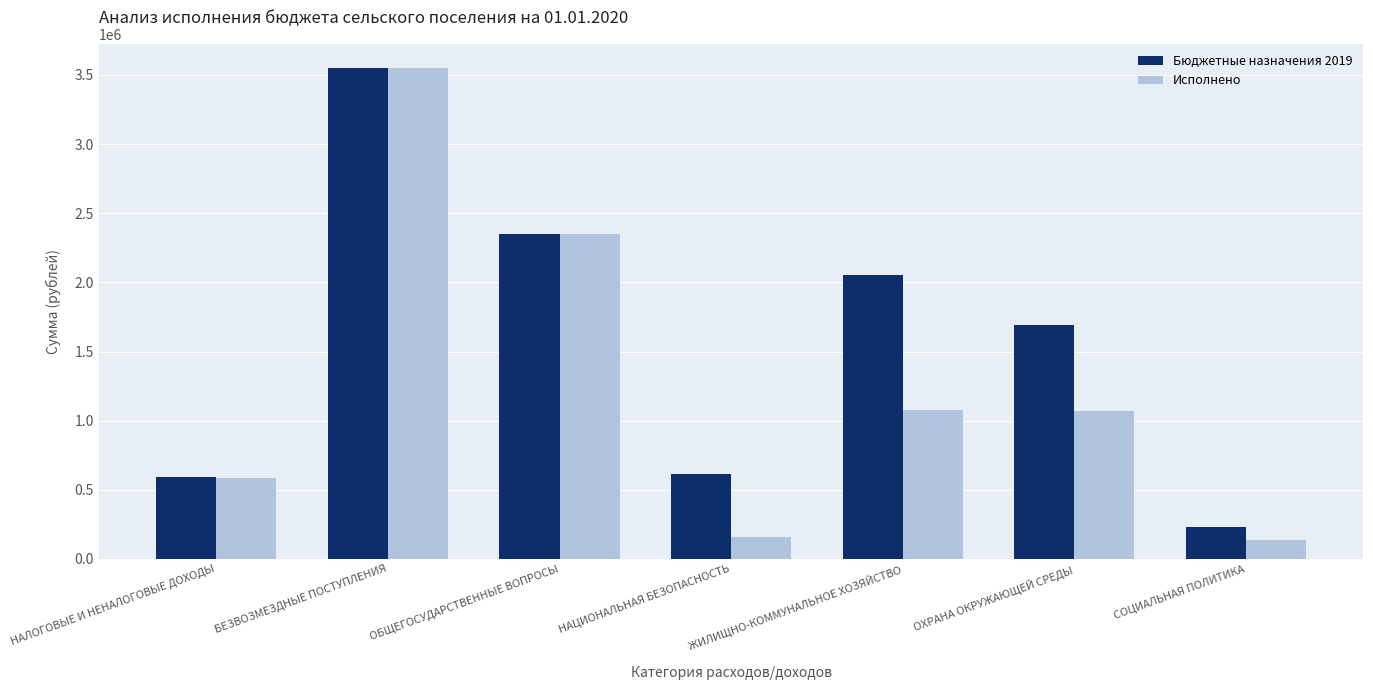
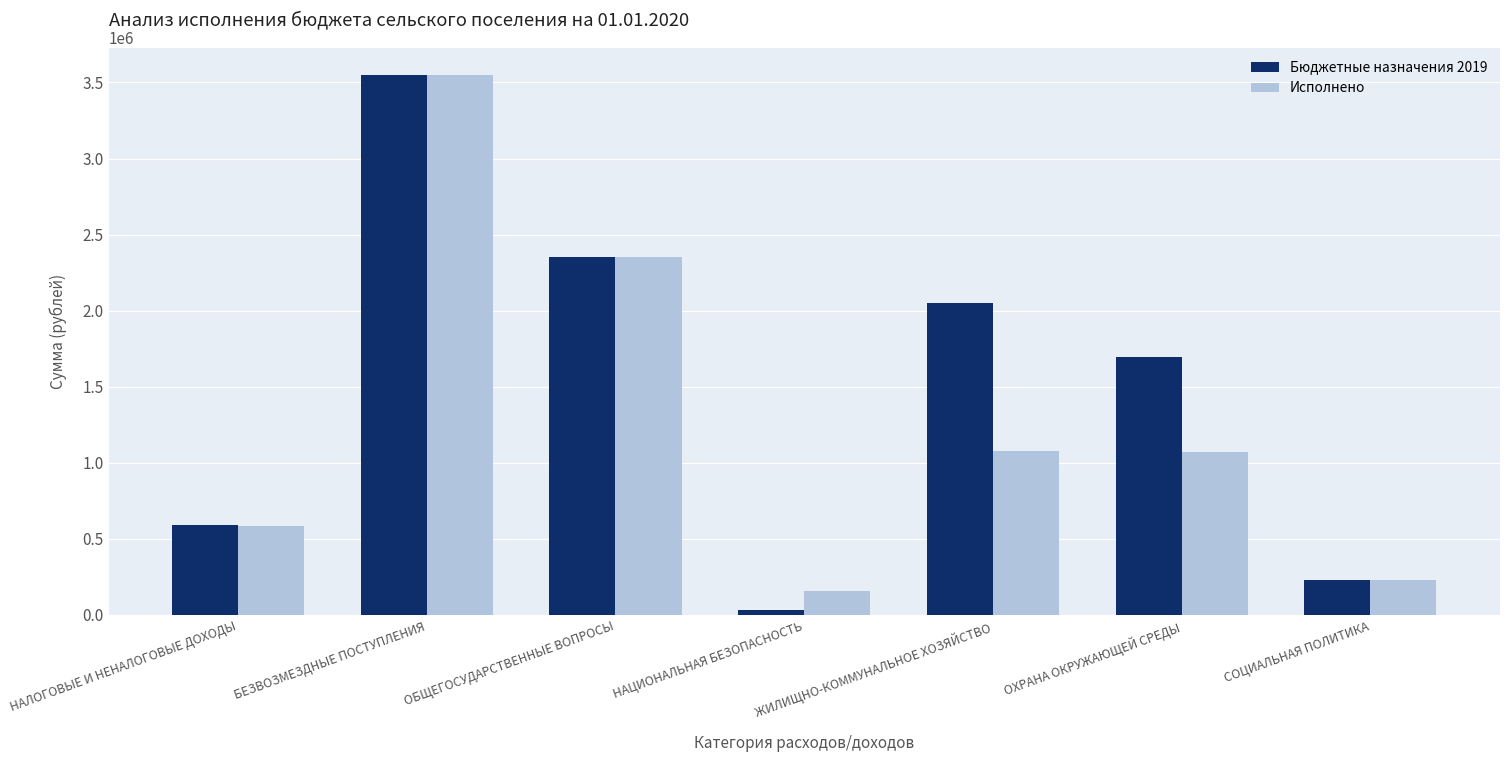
  {
    "Бюджетные назначения 2019": {
      "НАЛОГОВЫЕ И НЕНАЛОГОВЫЕ ДОХОДЫ": 590000,
      "БЕЗВОЗМЕЗДНЫЕ ПОСТУПЛЕНИЯ": 3550000,
      "ОБЩЕГОСУДАРСТВЕННЫЕ ВОПРОСЫ": 2350000,
-     "НАЦИОНАЛЬНАЯ БЕЗОПАСНОСТЬ": 610000,
+     "НАЦИОНАЛЬНАЯ БЕЗОПАСНОСТЬ": 30000,
      "ЖИЛИЩНО-КОММУНАЛЬНОЕ ХОЗЯЙСТВО": 2050000,
      "ОХРАНА ОКРУЖАЮЩЕЙ СРЕДЫ": 1690000,
      "СОЦИАЛЬНАЯ ПОЛИТИКА": 230000
    },
    "Исполнено": {
      "НАЛОГОВЫЕ И НЕНАЛОГОВЫЕ ДОХОДЫ": 590000,
      "БЕЗВОЗМЕЗДНЫЕ ПОСТУПЛЕНИЯ": 3550000,
      "ОБЩЕГОСУДАРСТВЕННЫЕ ВОПРОСЫ": 2350000,
      "НАЦИОНАЛЬНАЯ БЕЗОПАСНОСТЬ": 160000,
      "ЖИЛИЩНО-КОММУНАЛЬНОЕ ХОЗЯЙСТВО": 1070000,
      "ОХРАНА ОКРУЖАЮЩЕЙ СРЕДЫ": 1070000,
-     "СОЦИАЛЬНАЯ ПОЛИТИКА": 140000
+     "СОЦИАЛЬНАЯ ПОЛИТИКА": 230000
    }
  }
